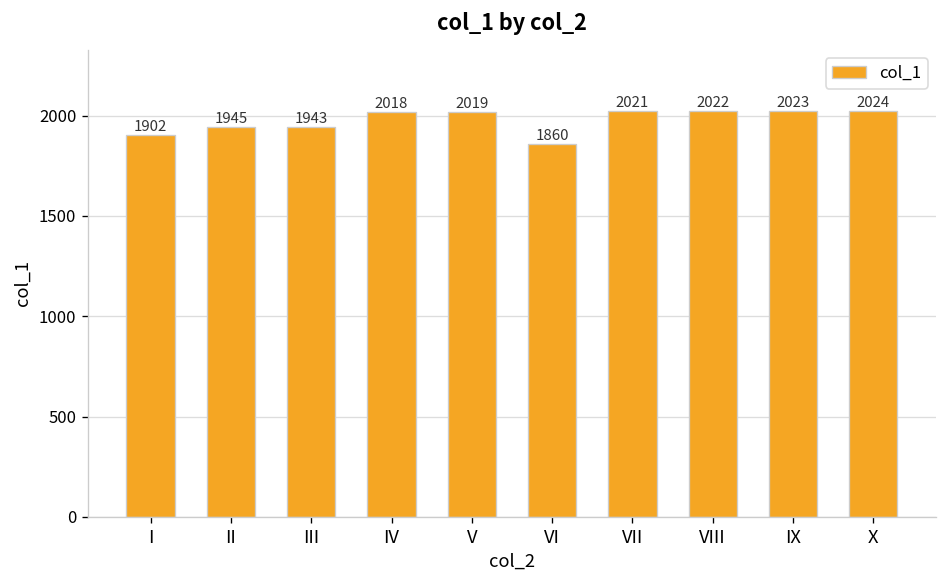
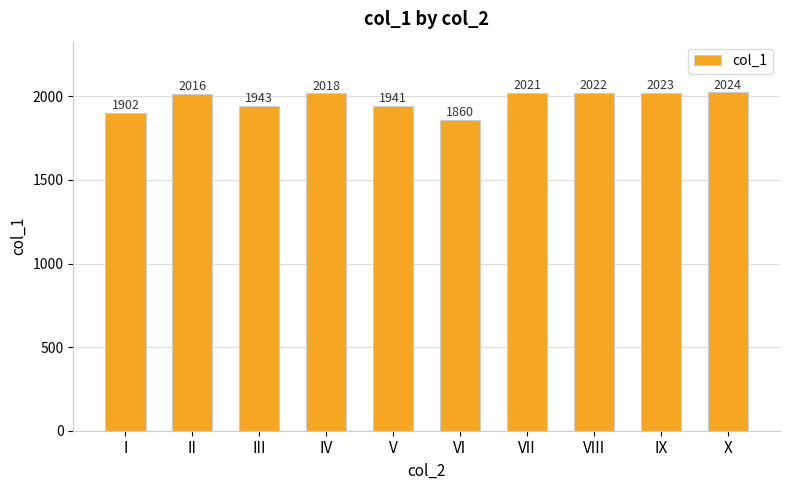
  {
    "I": 1902,
-   "II": 1945,
+   "II": 2016,
    "III": 1943,
    "IV": 2018,
-   "V": 2019,
+   "V": 1941,
    "VI": 1860,
    "VII": 2021,
    "VIII": 2022,
    "IX": 2023,
    "X": 2024
  }
